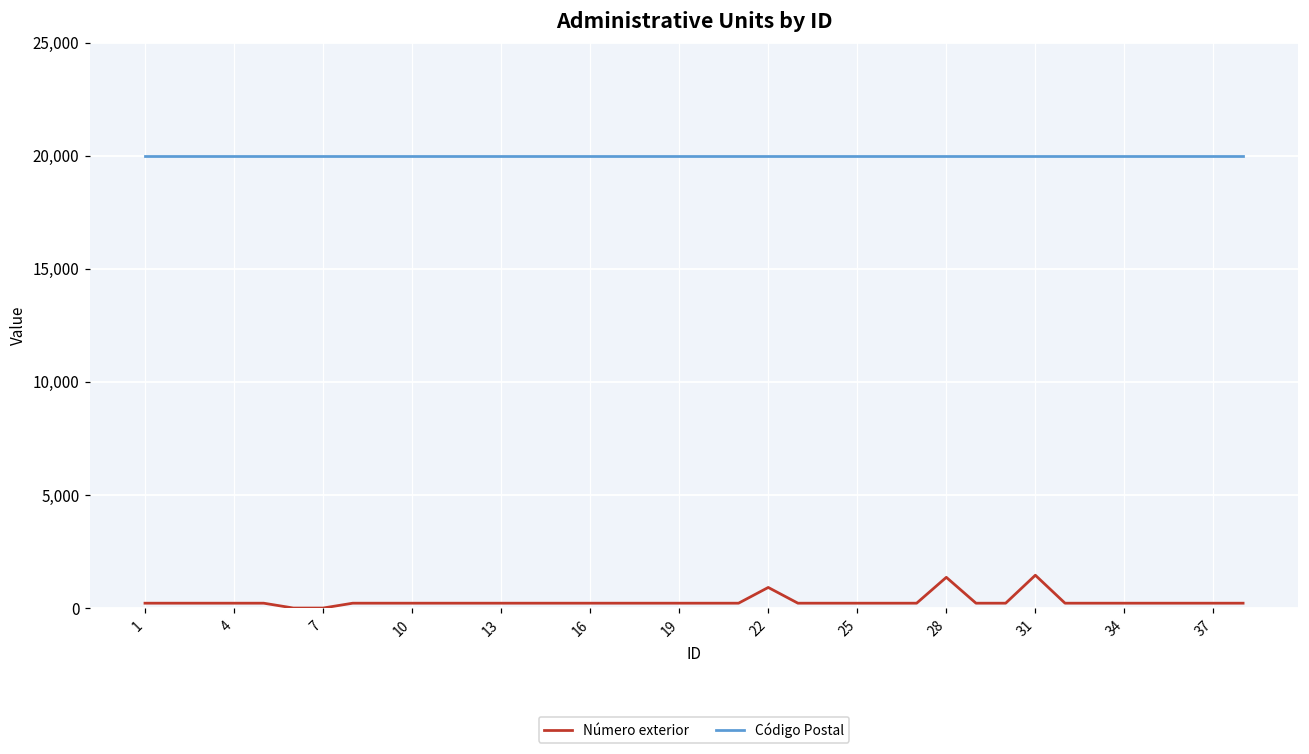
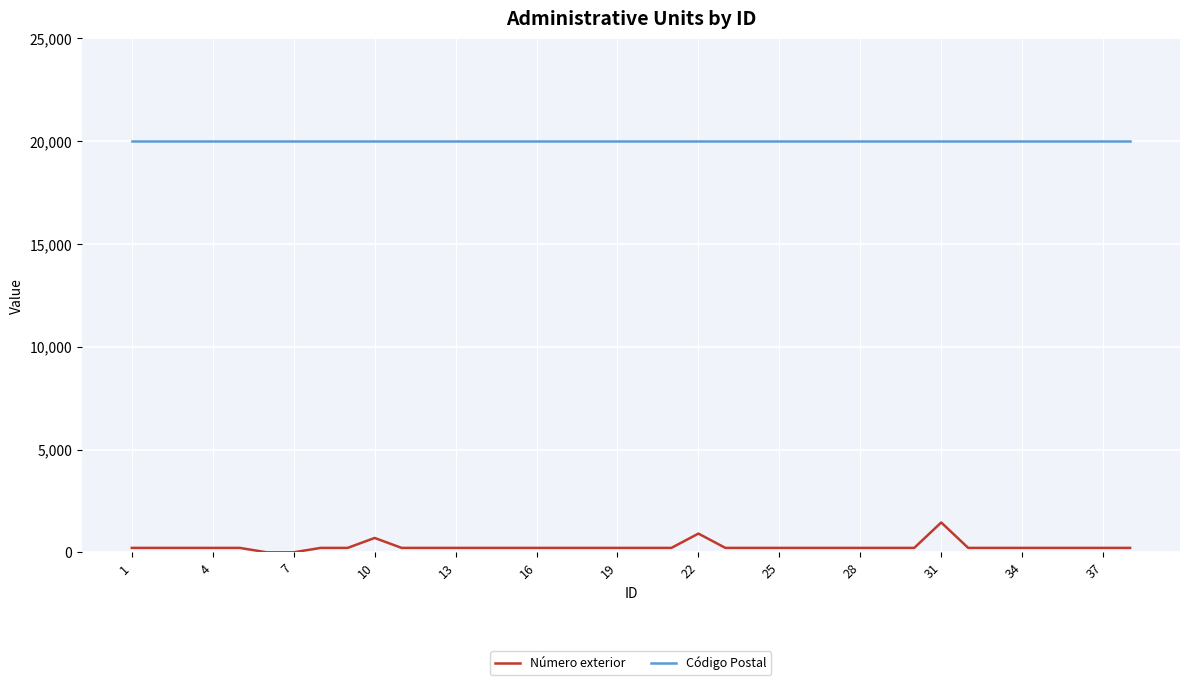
  {
    "Número exterior": {
      "1": "200",
      "4": "200",
      "7": "0",
-     "10": "200",
+     "10": "700",
      "13": "200",
      "16": "200",
      "19": "200",
      "22": "900",
      "25": "200",
-     "28": "1,400",
+     "28": "200",
      "31": "1,500",
      "34": "200",
      "37": "200"
    },
    "Código Postal": {
      "1": "20,000",
      "4": "20,000",
      "7": "20,000",
      "10": "20,000",
      "13": "20,000",
      "16": "20,000",
      "19": "20,000",
      "22": "20,000",
      "25": "20,000",
      "28": "20,000",
      "31": "20,000",
      "34": "20,000",
      "37": "20,000"
    }
  }
